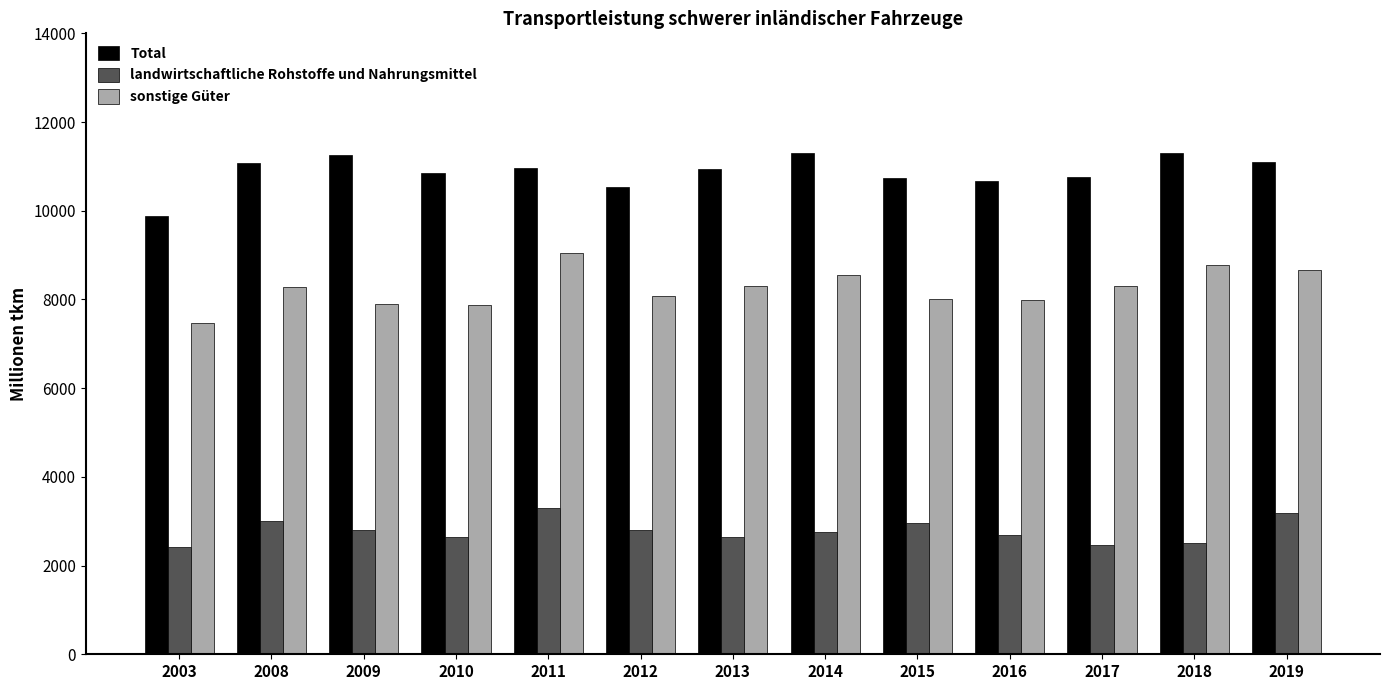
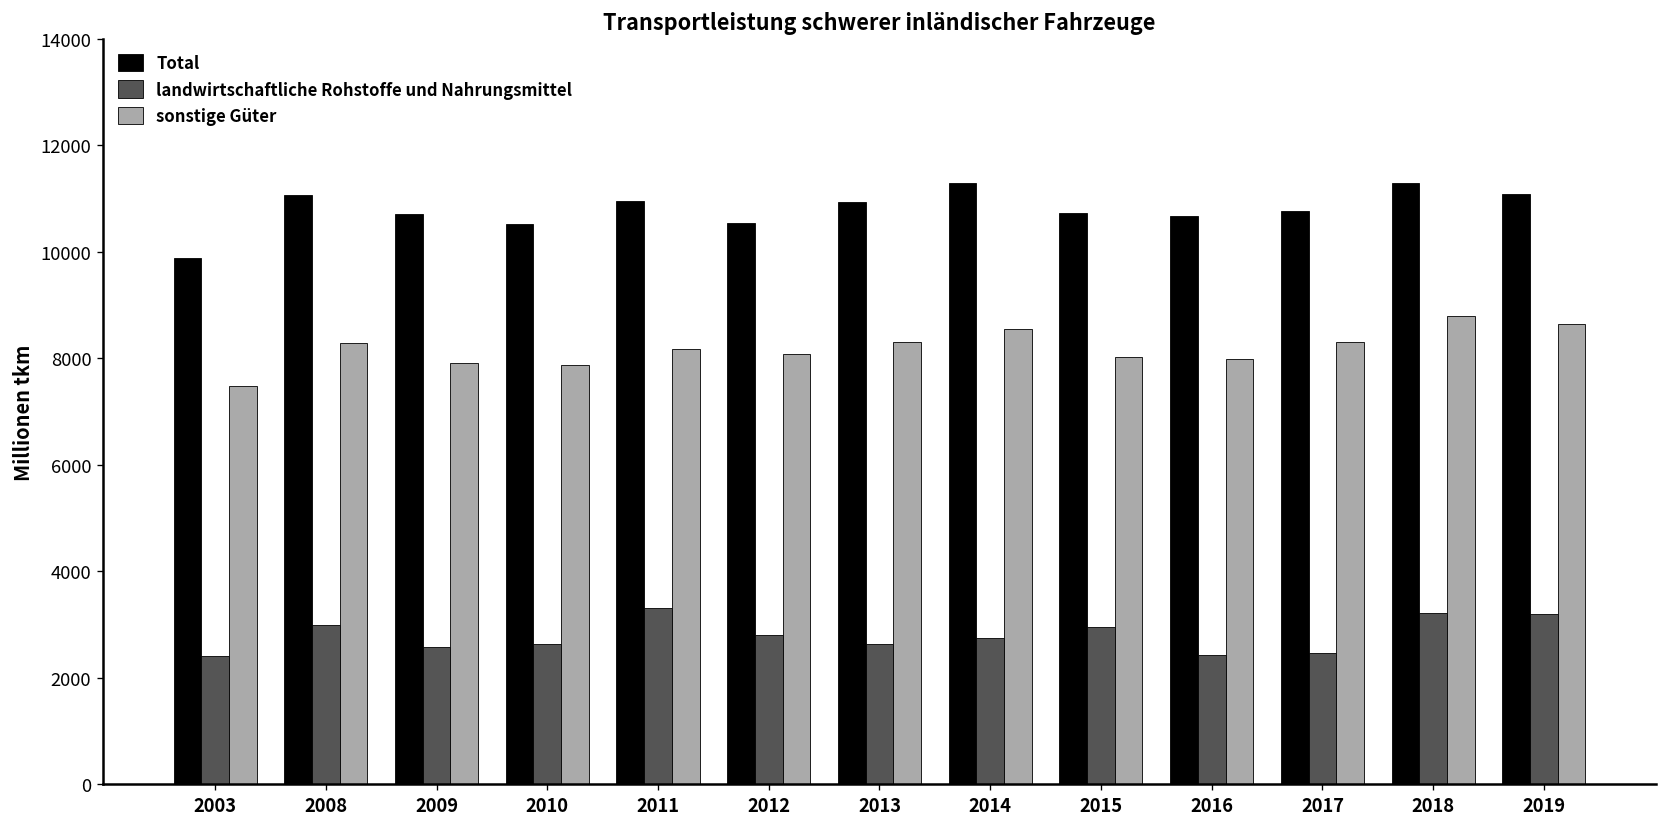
  {
    "Total": {
      "2003": 9900,
      "2008": 11100,
-     "2009": 11300,
-     "2010": 10900,
+     "2009": 10700,
+     "2010": 10500,
      "2011": 11000,
      "2012": 10500,
      "2013": 10900,
      "2014": 11300,
      "2015": 10700,
      "2016": 10700,
      "2017": 10800,
      "2018": 11300,
      "2019": 11100
    },
    "landwirtschaftliche Rohstoffe und Nahrungsmittel": {
      "2003": 2400,
      "2008": 3000,
-     "2009": 2800,
+     "2009": 2600,
      "2010": 2600,
      "2011": 3300,
      "2012": 2800,
      "2013": 2600,
      "2014": 2800,
      "2015": 3000,
-     "2016": 2700,
+     "2016": 2400,
      "2017": 2500,
-     "2018": 2500,
+     "2018": 3200,
      "2019": 3200
    },
    "sonstige Güter": {
      "2003": 7500,
      "2008": 8300,
      "2009": 7900,
      "2010": 7900,
-     "2011": 9100,
+     "2011": 8200,
      "2012": 8100,
      "2013": 8300,
      "2014": 8500,
      "2015": 8000,
      "2016": 8000,
      "2017": 8300,
      "2018": 8800,
      "2019": 8700
    }
  }
